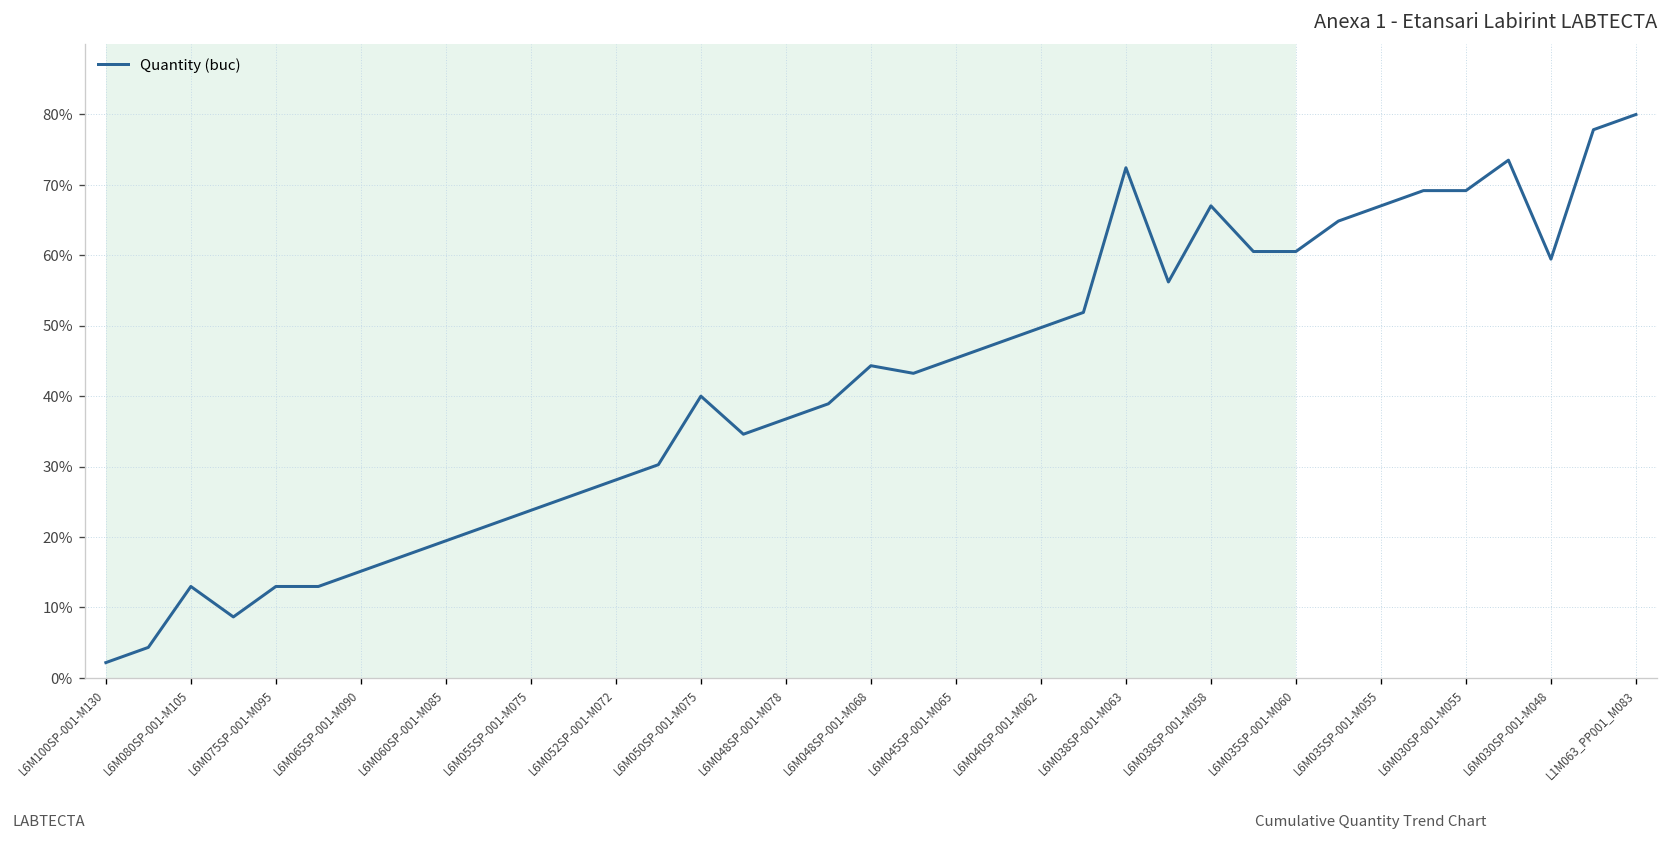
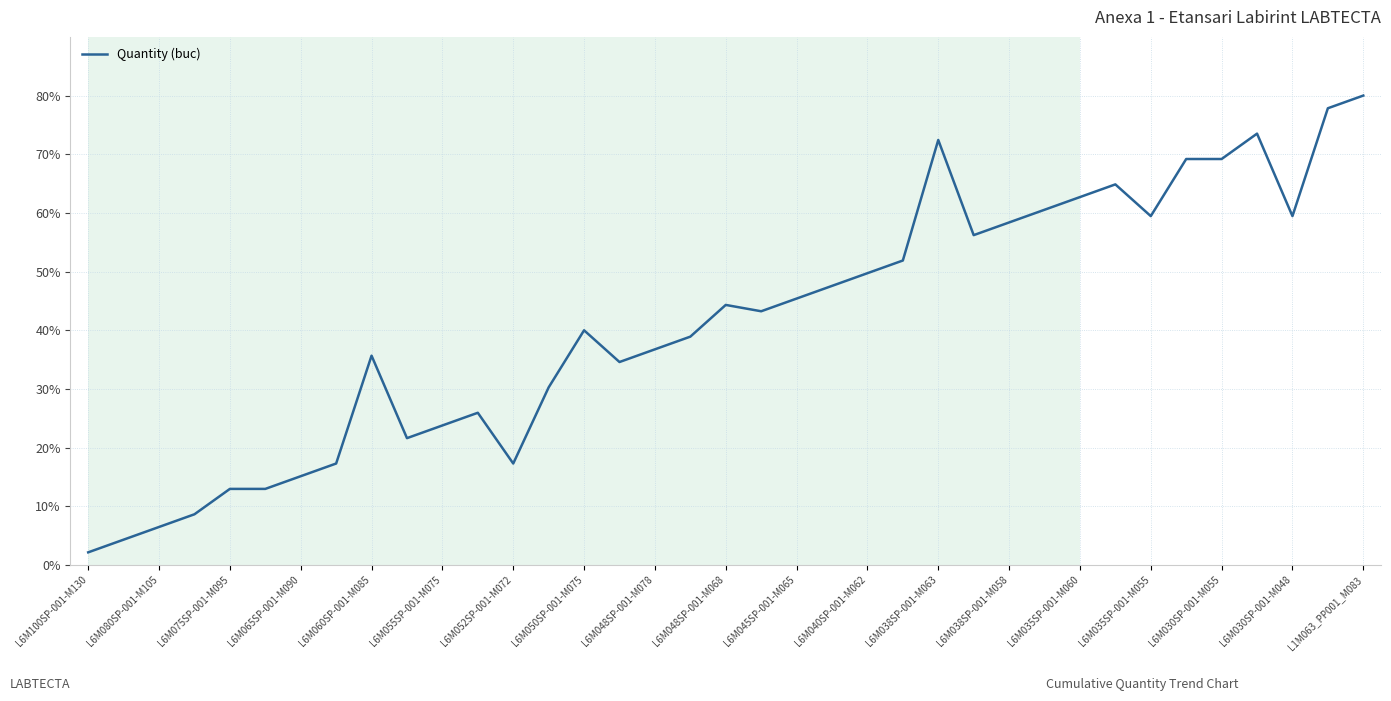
  {
    "L6M100SP-001-M130": "2%",
-   "L6M080SP-001-M105": "13%",
+   "L6M080SP-001-M105": "6%",
    "L6M075SP-001-M095": "13%",
    "L6M065SP-001-M090": "15%",
-   "L6M060SP-001-M085": "19%",
+   "L6M060SP-001-M085": "36%",
    "L6M055SP-001-M075": "24%",
-   "L6M052SP-001-M072": "28%",
+   "L6M052SP-001-M072": "17%",
    "L6M050SP-001-M075": "40%",
    "L6M048SP-001-M078": "37%",
    "L6M048SP-001-M068": "44%",
    "L6M045SP-001-M065": "45%",
    "L6M040SP-001-M062": "50%",
    "L6M038SP-001-M063": "72%",
-   "L6M038SP-001-M058": "67%",
-   "L6M035SP-001-M060": "61%",
-   "L6M035SP-001-M055": "67%",
+   "L6M038SP-001-M058": "58%",
+   "L6M035SP-001-M060": "63%",
+   "L6M035SP-001-M055": "59%",
    "L6M030SP-001-M055": "69%",
    "L6M030SP-001-M048": "59%",
    "L1M063_PP001_M083": "80%"
  }
